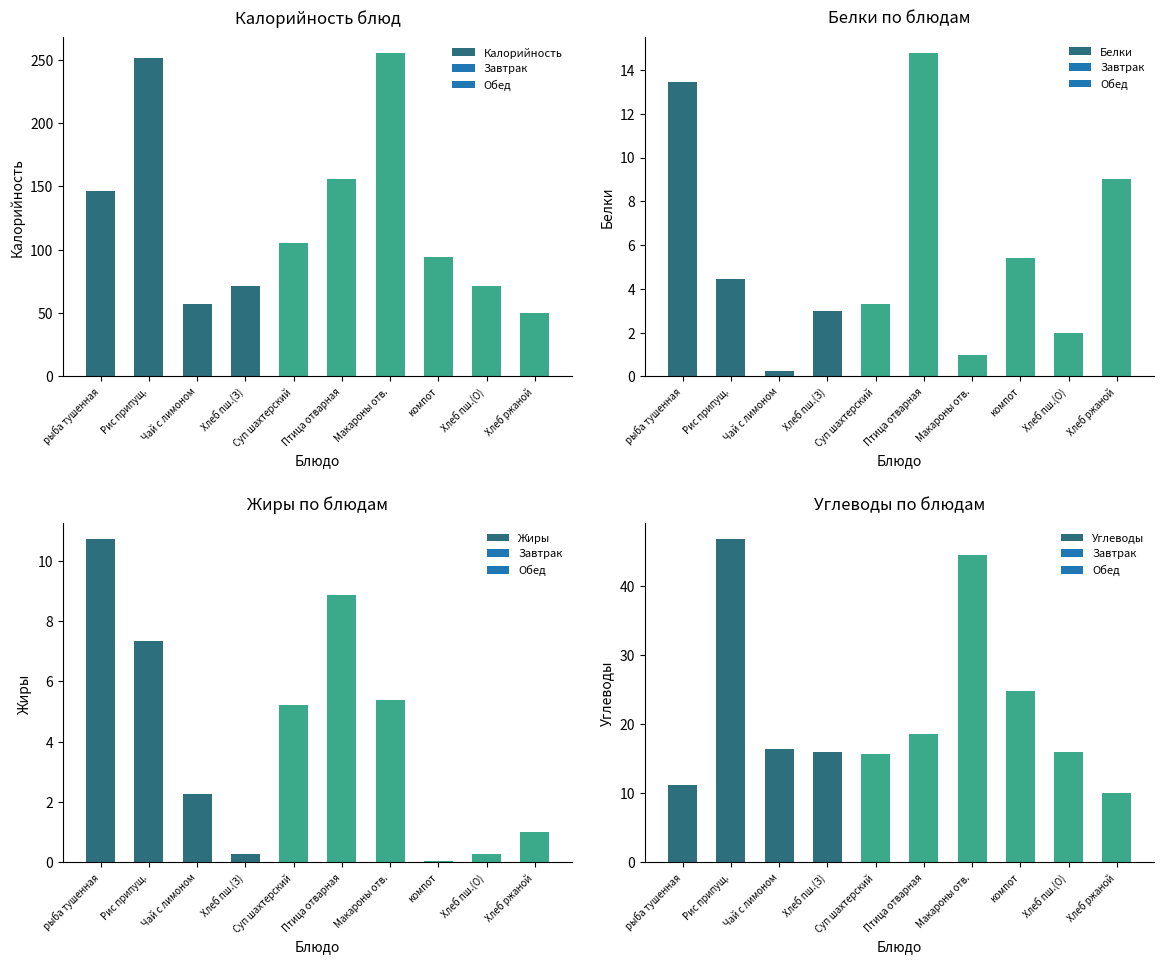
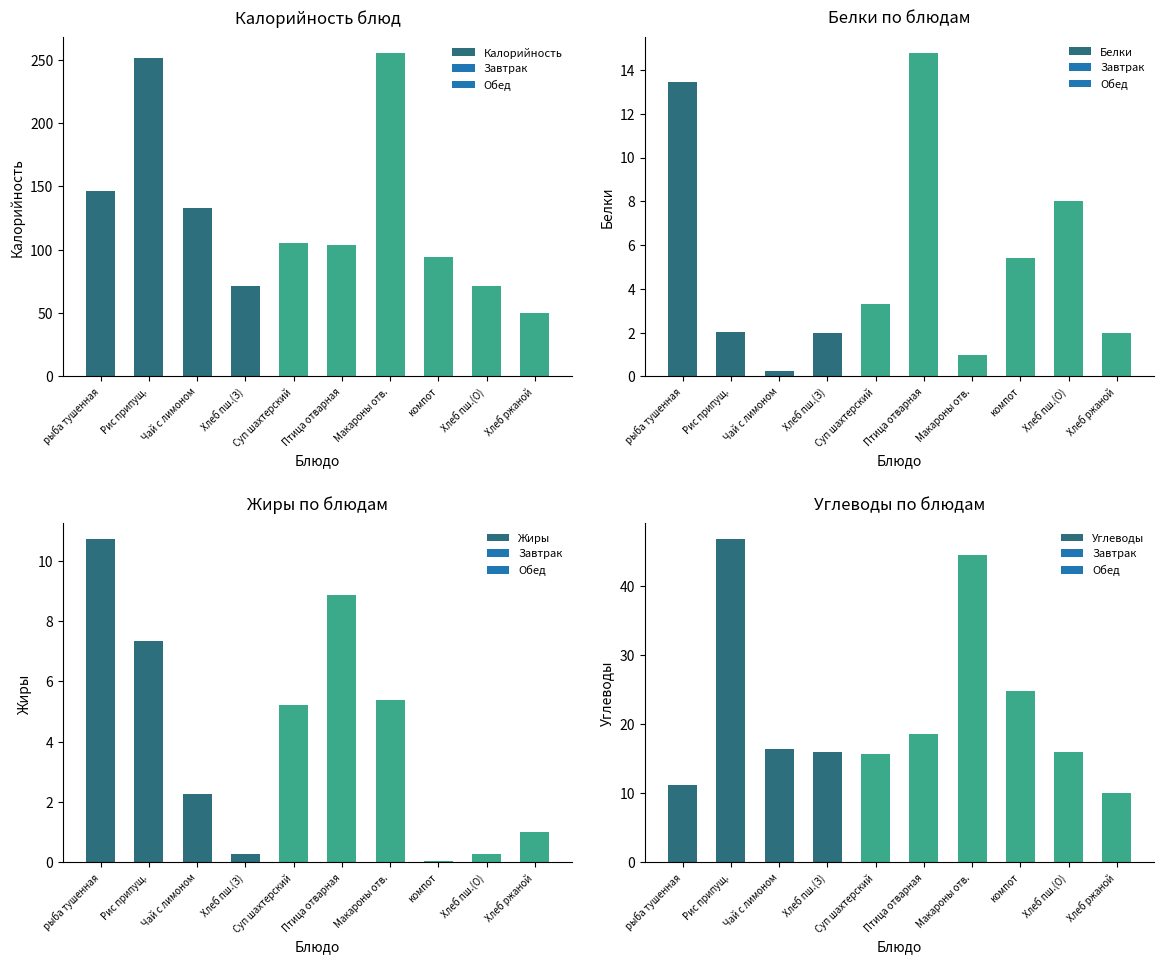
  {
    "Калорийность блюд": {
      "рыба тушенная": 146,
      "Рис припущ.": 251,
-     "Чай с лимоном": 57,
+     "Чай с лимоном": 133,
      "Хлеб пш.(З)": 71,
      "Суп шахтерский": 105,
-     "Птица отварная": 156,
+     "Птица отварная": 104,
      "Макароны отв.": 255,
      "компот": 94,
      "Хлеб пш.(О)": 71,
      "Хлеб ржаной": 50
    },
    "Белки по блюдам": {
      "рыба тушенная": 13.4,
-     "Рис припущ.": 4.5,
+     "Рис припущ.": 2.0,
      "Чай с лимоном": 0.2,
-     "Хлеб пш.(З)": 3,
+     "Хлеб пш.(З)": 2,
      "Суп шахтерский": 3.3,
      "Птица отварная": 14.8,
      "Макароны отв.": 1.0,
      "компот": 5.4,
-     "Хлеб пш.(О)": 2,
-     "Хлеб ржаной": 9
+     "Хлеб пш.(О)": 8,
+     "Хлеб ржаной": 2
    },
    "Жиры по блюдам": {
      "рыба тушенная": 10.7,
      "Рис припущ.": 7.3,
      "Чай с лимоном": 2.3,
      "Хлеб пш.(З)": 0.3,
      "Суп шахтерский": 5.2,
      "Птица отварная": 8.9,
      "Макароны отв.": 5.4,
      "Хлеб пш.(О)": 0.3,
      "Хлеб ржаной": 1.0
    },
    "Углеводы по блюдам": {
      "рыба тушенная": 11,
      "Рис припущ.": 47,
      "Чай с лимоном": 16,
      "Хлеб пш.(З)": 16,
      "Суп шахтерский": 16,
      "Птица отварная": 19,
      "Макароны отв.": 45,
      "компот": 25,
      "Хлеб пш.(О)": 16,
      "Хлеб ржаной": 10
    }
  }
